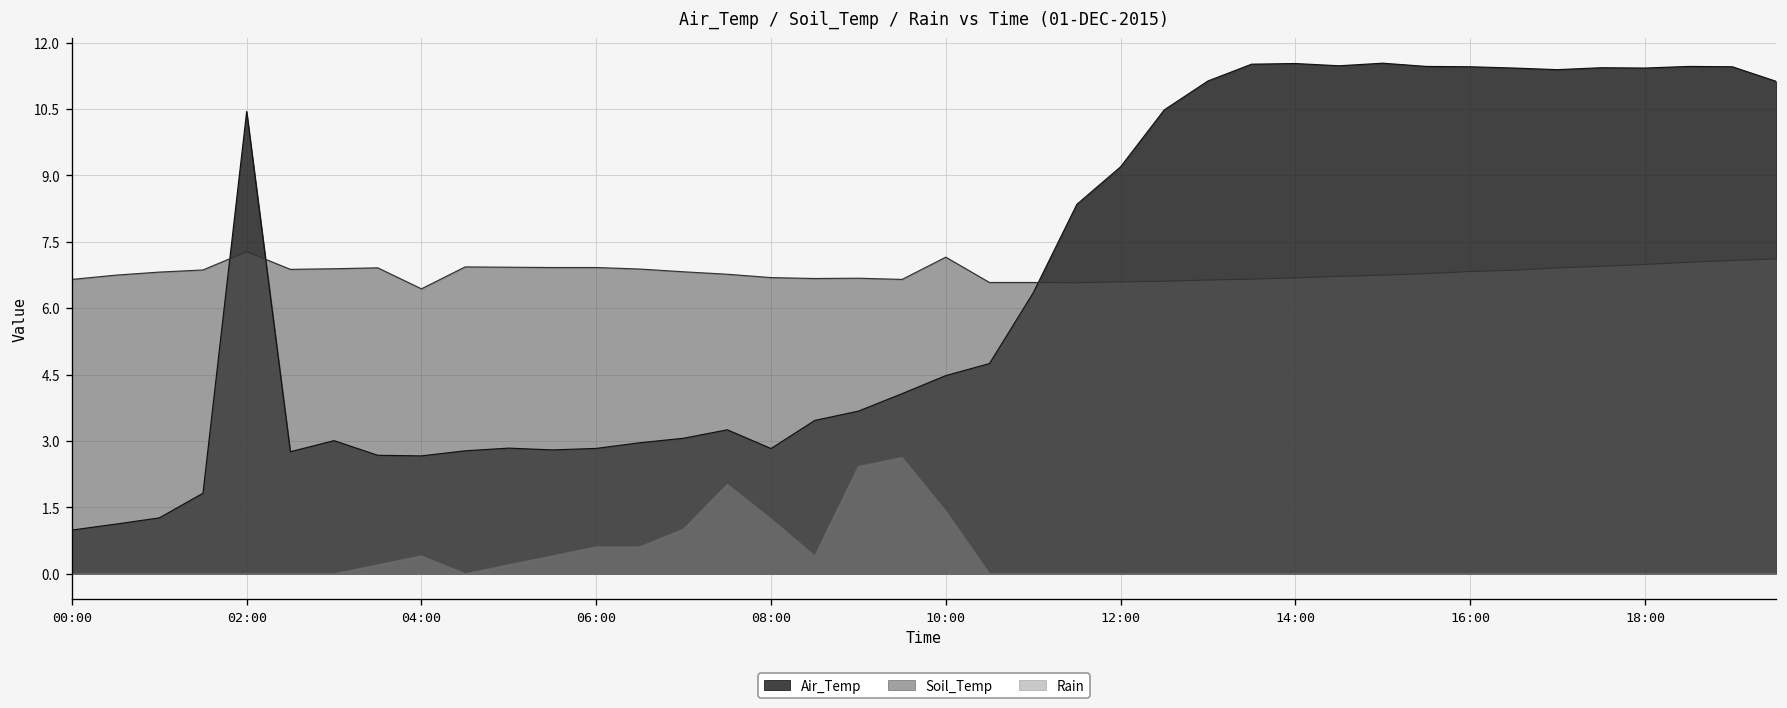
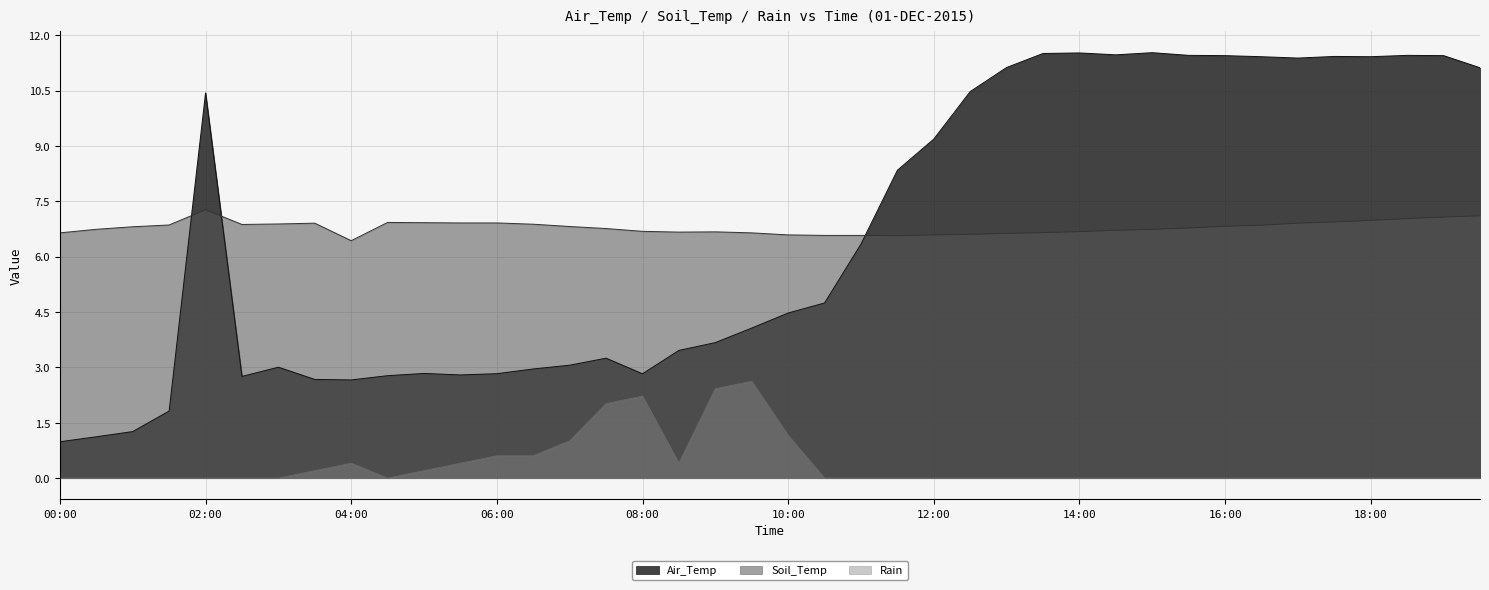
  {
    "Air_Temp": {
      "00:00": 1.0,
      "02:00": 10.4,
      "04:00": 2.7,
      "06:00": 2.8,
      "08:00": 2.8,
      "10:00": 4.5,
      "12:00": 9.2,
      "14:00": 11.5,
      "16:00": 11.5,
      "18:00": 11.4
    },
    "Soil_Temp": {
      "00:00": 6.6,
      "02:00": 7.3,
      "04:00": 6.4,
      "06:00": 6.9,
      "08:00": 6.7,
-     "10:00": 7.2,
+     "10:00": 6.6,
      "12:00": 6.6,
      "14:00": 6.7,
      "16:00": 6.8,
      "18:00": 7.0
    },
    "Rain": {
      "00:00": 0.0,
      "02:00": 0.0,
      "04:00": 0.4,
      "06:00": 0.6,
-     "08:00": 1.2,
-     "10:00": 1.4,
+     "08:00": 2.2,
+     "10:00": 1.2,
      "12:00": 0.0,
      "14:00": 0.0,
      "16:00": 0.0,
      "18:00": 0.0
    }
  }
